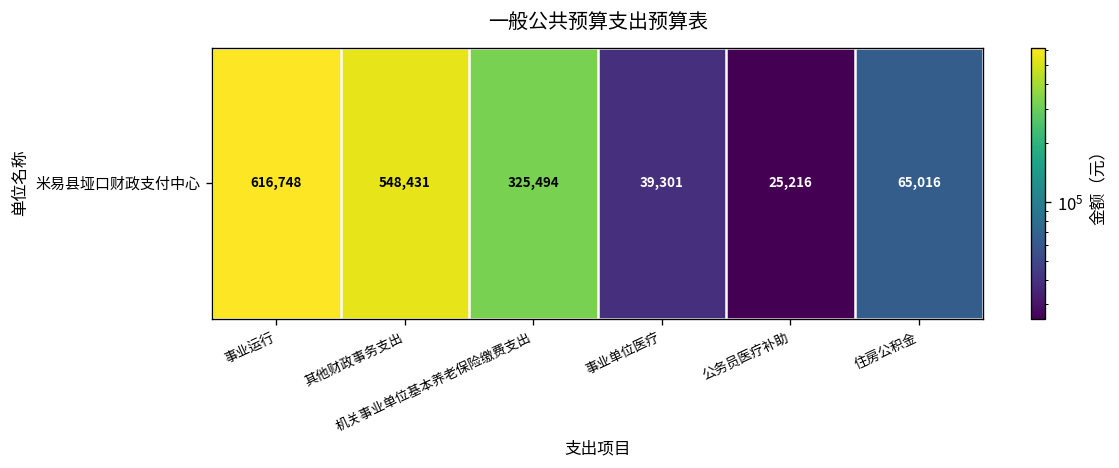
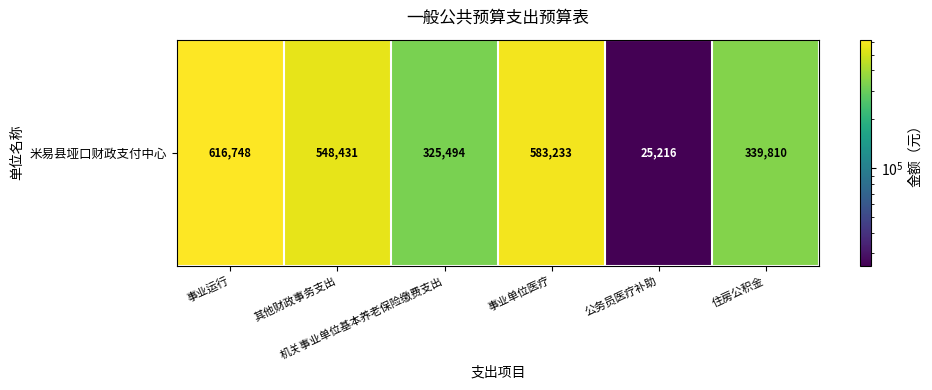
  {
    "米易县垭口财政支付中心": {
      "事业运行": "616,748",
      "其他财政事务支出": "548,431",
      "机关事业单位基本养老保险缴费支出": "325,494",
-     "事业单位医疗": "39,301",
+     "事业单位医疗": "583,233",
      "公务员医疗补助": "25,216",
-     "住房公积金": "65,016"
+     "住房公积金": "339,810"
    }
  }
